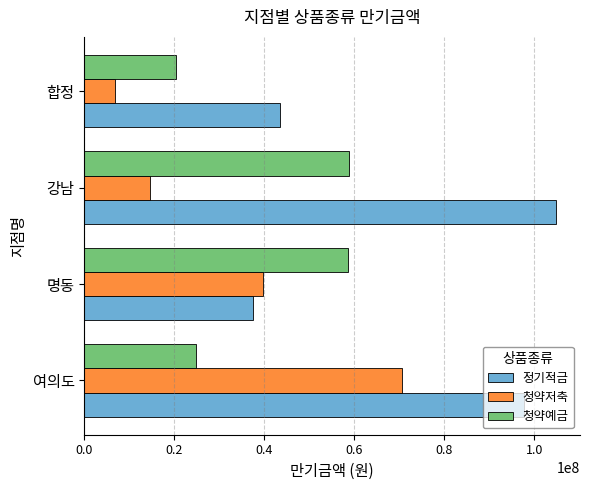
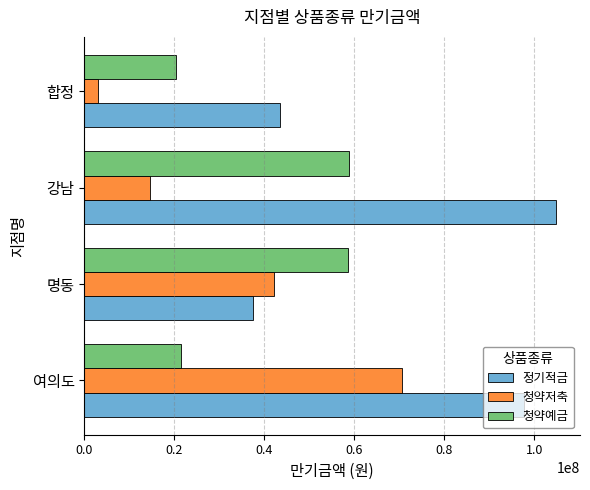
  {
    "정기적금": {
      "합정": 43000000,
      "강남": 105000000,
      "명동": 37000000
    },
    "청약저축": {
-     "합정": 7000000,
+     "합정": 3000000,
      "강남": 15000000,
-     "명동": 40000000,
+     "명동": 42000000,
      "여의도": 71000000
    },
    "청약예금": {
      "합정": 20000000,
      "강남": 59000000,
      "명동": 59000000,
-     "여의도": 25000000
+     "여의도": 22000000
    }
  }
